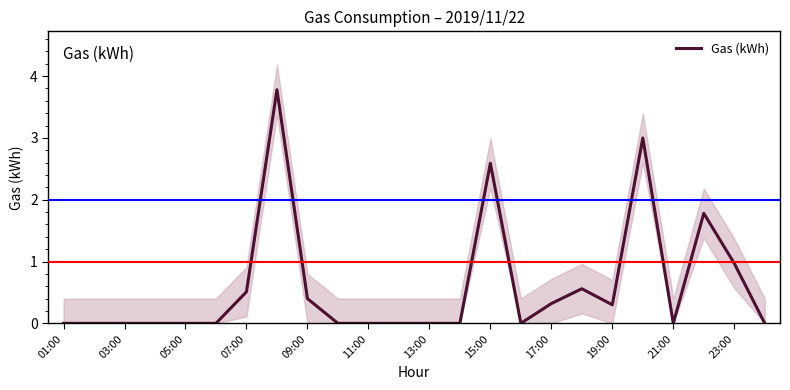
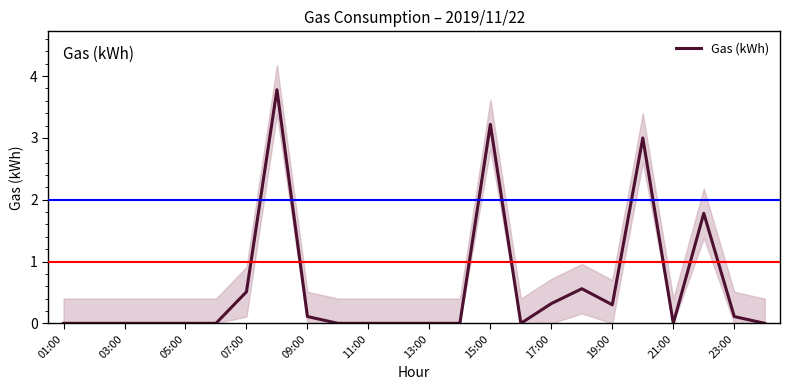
  {
    "Gas (kWh)": {
      "01:00": 0.0,
      "03:00": 0.0,
      "05:00": 0.0,
      "07:00": 0.5,
-     "09:00": 0.4,
+     "09:00": 0.1,
      "11:00": 0.0,
      "13:00": 0.0,
-     "15:00": 2.6,
+     "15:00": 3.2,
      "17:00": 0.3,
      "19:00": 0.3,
      "21:00": 0.0,
-     "23:00": 1.0
+     "23:00": 0.1
    }
  }
